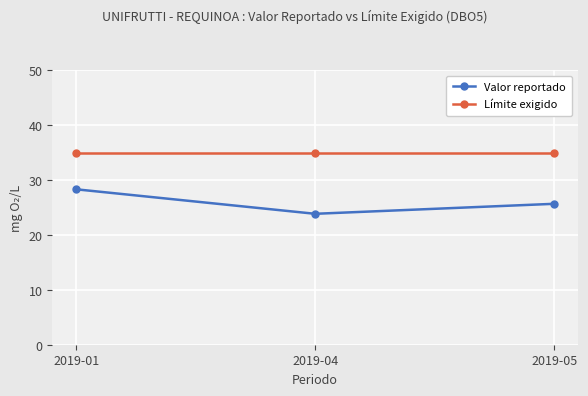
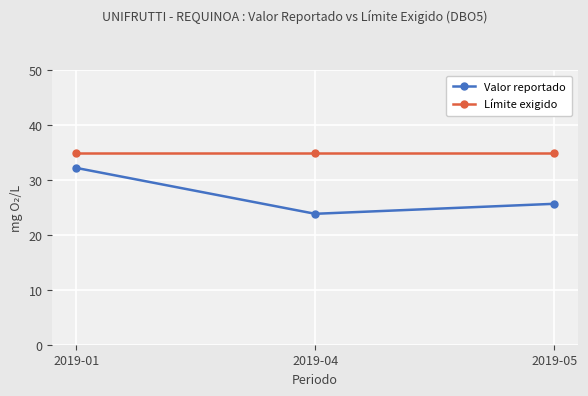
  {
    "Valor reportado": {
-     "2019-01": 28,
+     "2019-01": 32,
      "2019-04": 24,
      "2019-05": 26
    },
    "Límite exigido": {
      "2019-01": 35,
      "2019-04": 35,
      "2019-05": 35
    }
  }
